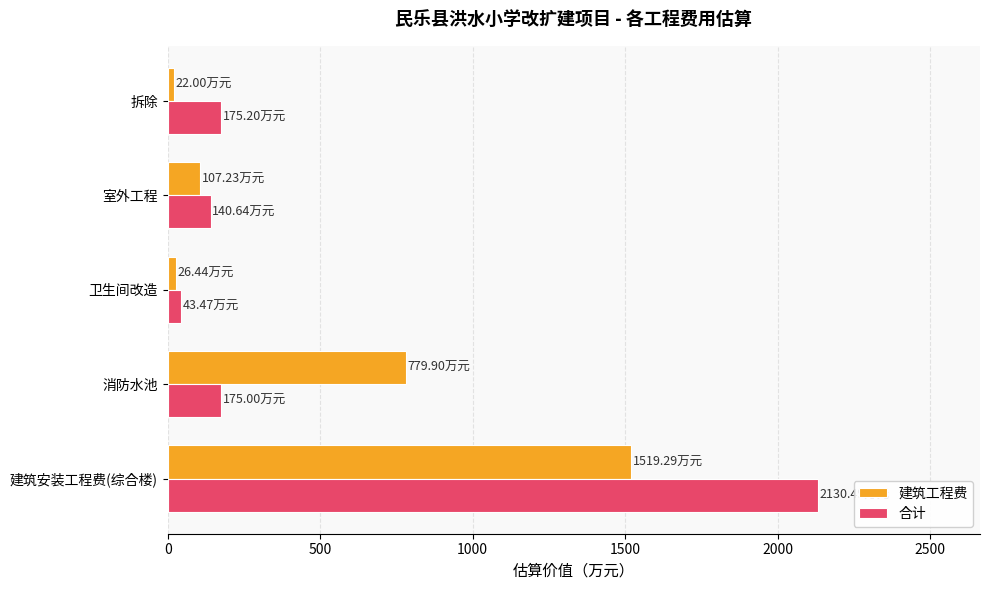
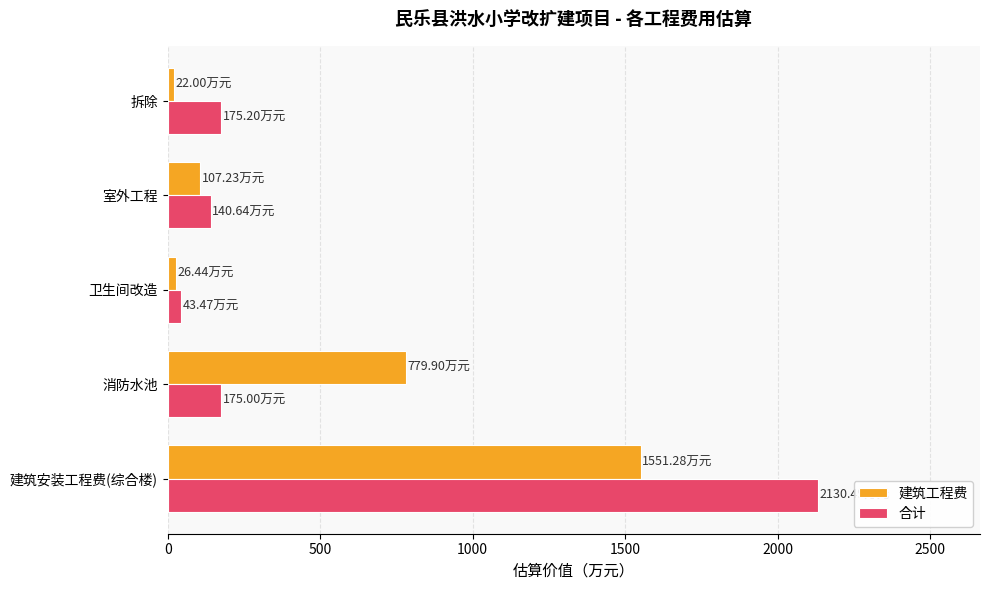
  {
    "建筑工程费": {
      "拆除": 22.00,
      "室外工程": 107.23,
      "卫生间改造": 26.44,
      "消防水池": 779.90,
-     "建筑安装工程费(综合楼)": 1519.29
+     "建筑安装工程费(综合楼)": 1551.28
    },
    "合计": {
      "拆除": 175.20,
      "室外工程": 140.64,
      "卫生间改造": 43.47,
      "消防水池": 175.00
    }
  }
